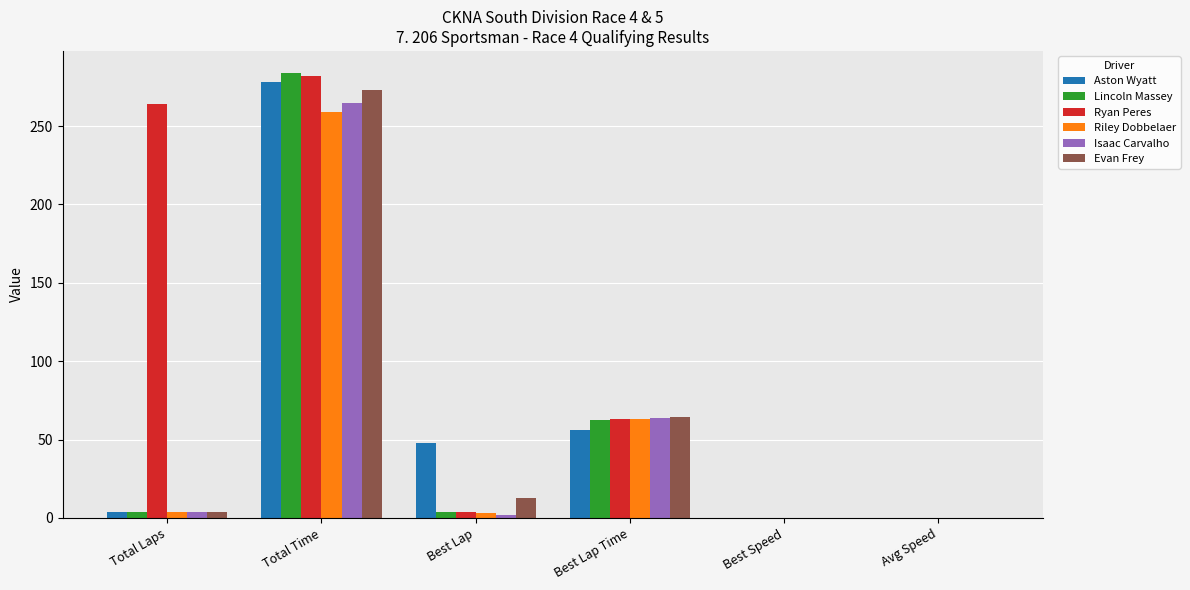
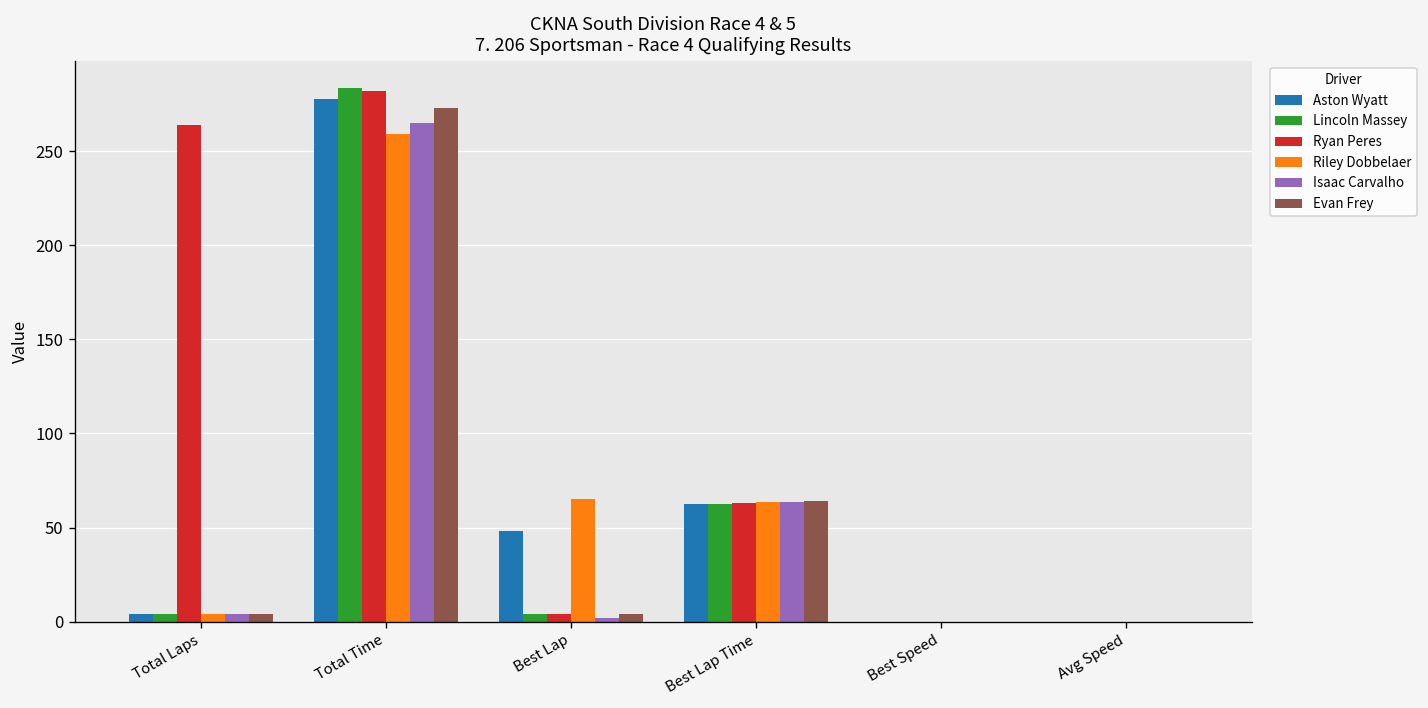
  {
    "Aston Wyatt": {
      "Total Laps": 4,
      "Total Time": 278,
      "Best Lap": 48,
-     "Best Lap Time": 56,
+     "Best Lap Time": 62,
      "Best Speed": 0,
      "Avg Speed": 0
    },
    "Lincoln Massey": {
      "Total Laps": 4,
      "Total Time": 284,
      "Best Lap": 4,
      "Best Lap Time": 62,
      "Best Speed": 0,
      "Avg Speed": 0
    },
    "Ryan Peres": {
      "Total Laps": 264,
      "Total Time": 282,
      "Best Lap": 4,
      "Best Lap Time": 63,
      "Best Speed": 0,
      "Avg Speed": 0
    },
    "Riley Dobbelaer": {
      "Total Laps": 4,
      "Total Time": 259,
-     "Best Lap": 3,
+     "Best Lap": 65,
      "Best Lap Time": 63,
      "Best Speed": 0,
      "Avg Speed": 0
    },
    "Isaac Carvalho": {
      "Total Laps": 4,
      "Total Time": 265,
      "Best Lap": 2,
      "Best Lap Time": 64,
      "Best Speed": 0,
      "Avg Speed": 0
    },
    "Evan Frey": {
      "Total Laps": 4,
      "Total Time": 273,
-     "Best Lap": 13,
+     "Best Lap": 4,
      "Best Lap Time": 64,
      "Best Speed": 0,
      "Avg Speed": 0
    }
  }
